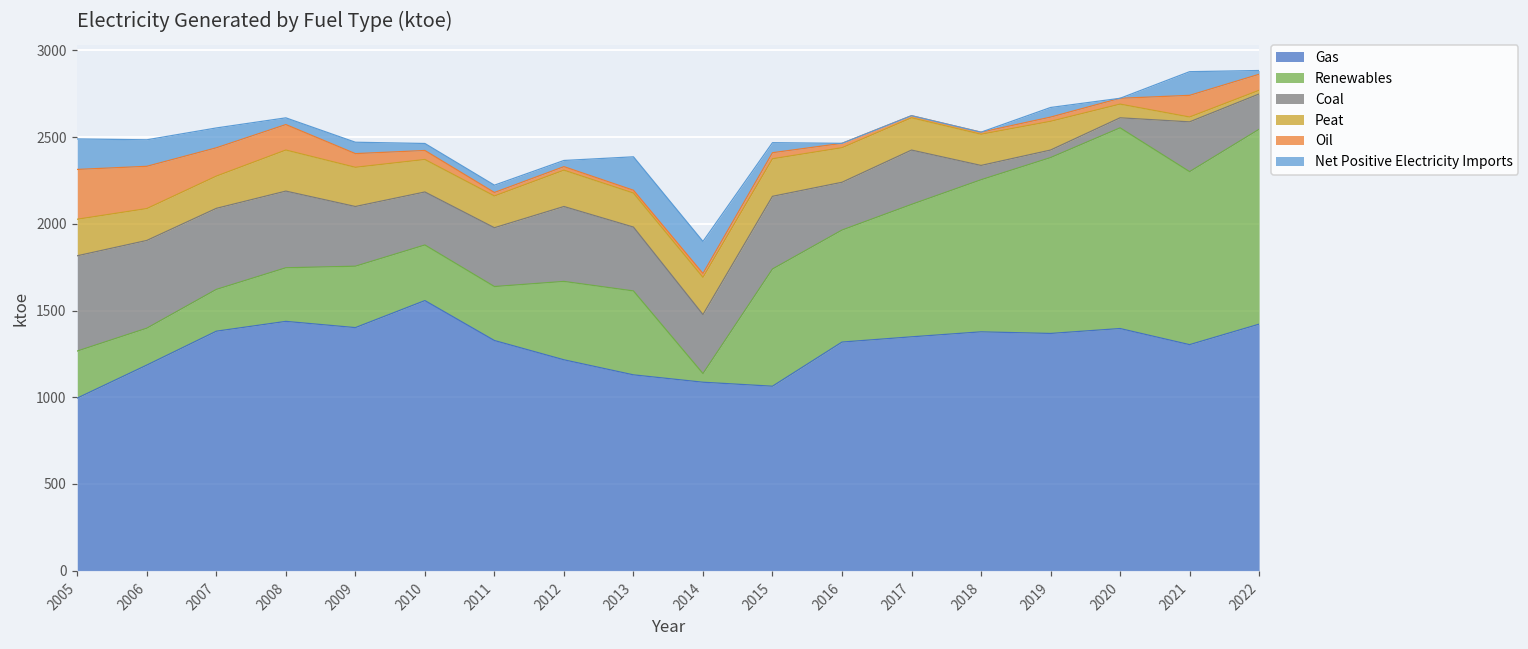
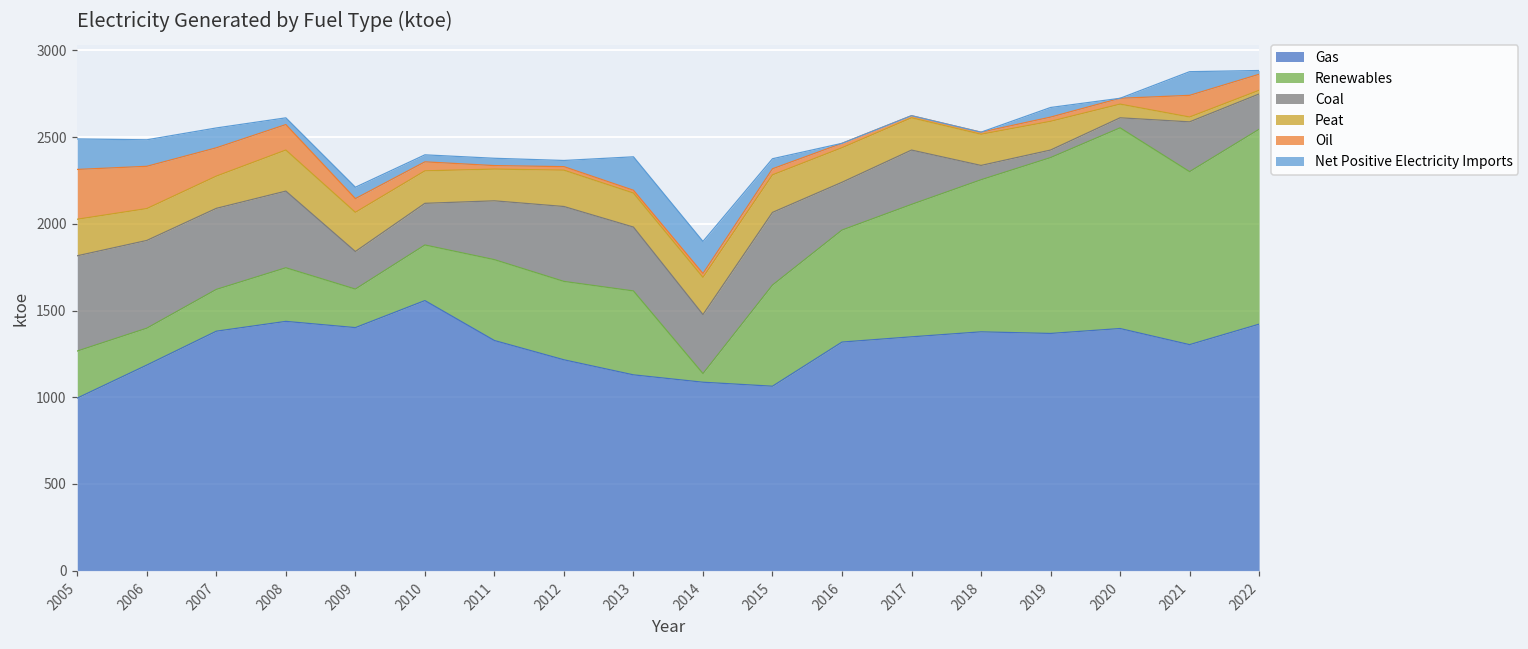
  {
    "Renewables": {
      "2005": 270,
      "2006": 210,
      "2007": 240,
      "2008": 310,
-     "2009": 350,
+     "2009": 220,
      "2010": 320,
-     "2011": 310,
+     "2011": 470,
      "2012": 450,
      "2013": 480,
      "2014": 50,
-     "2015": 680,
+     "2015": 580,
      "2016": 650,
      "2017": 760,
      "2018": 880,
      "2019": 1010,
      "2020": 1160,
      "2021": 1000,
      "2022": 1120
    },
    "Coal": {
      "2005": 550,
      "2006": 510,
      "2007": 470,
      "2008": 440,
-     "2009": 340,
-     "2010": 310,
+     "2009": 220,
+     "2010": 240,
      "2011": 340,
      "2012": 430,
      "2013": 370,
      "2014": 340,
      "2015": 420,
      "2016": 280,
      "2017": 310,
      "2018": 80,
      "2019": 40,
      "2020": 60,
      "2021": 290,
      "2022": 200
    }
  }
